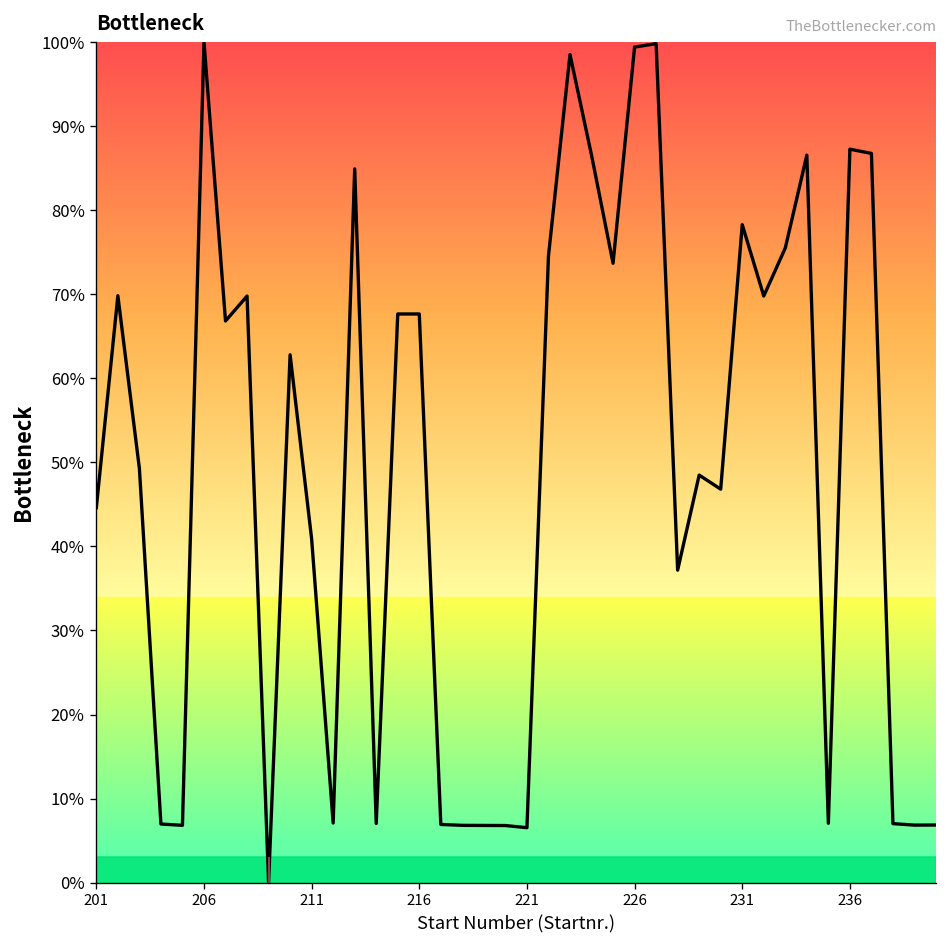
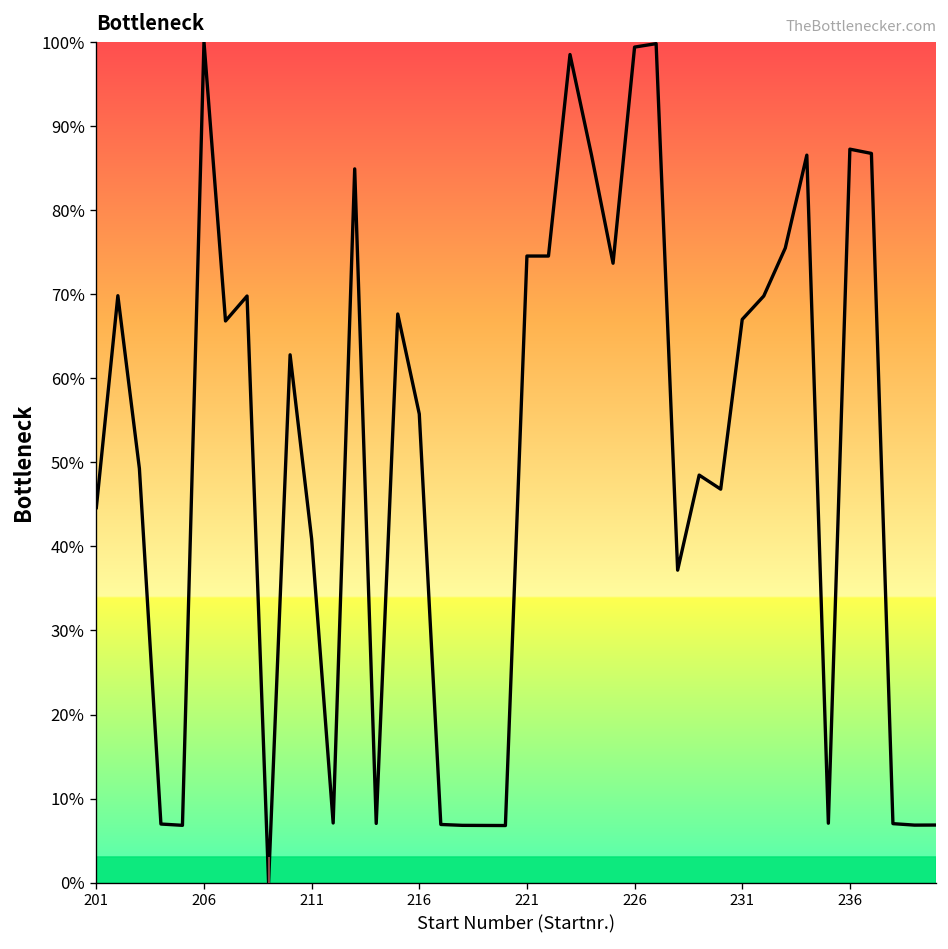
  {
    "201": "45%",
    "206": "100%",
    "211": "41%",
-   "216": "68%",
-   "221": "7%",
+   "216": "56%",
+   "221": "75%",
    "226": "99%",
-   "231": "78%",
+   "231": "67%",
    "236": "87%"
  }
